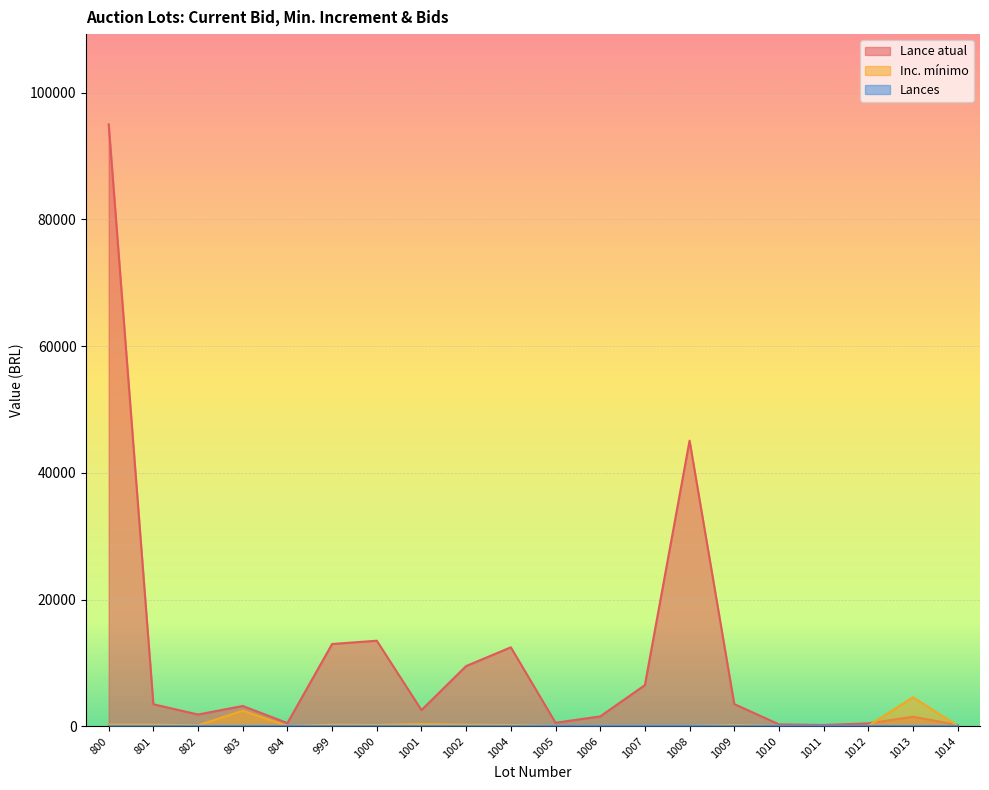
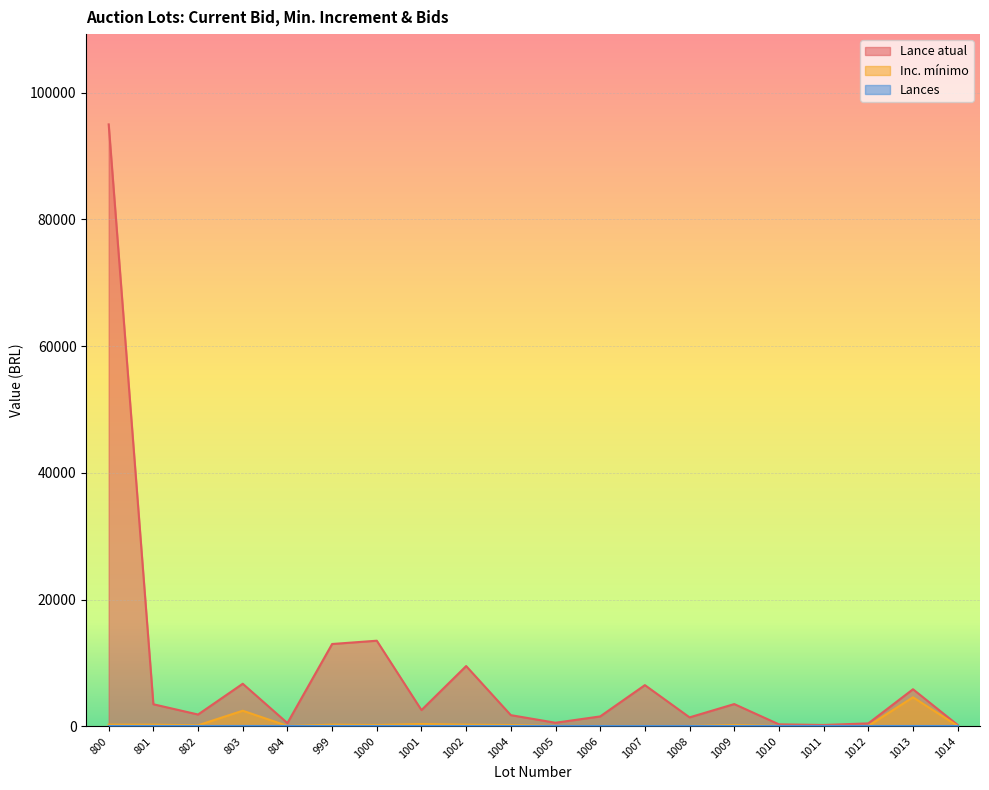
  {
    "Lance atual": {
      "800": 95000,
      "801": 3000,
      "802": 2000,
-     "803": 3000,
+     "803": 7000,
      "804": 1000,
      "999": 13000,
      "1000": 14000,
      "1001": 3000,
      "1002": 10000,
-     "1004": 12000,
+     "1004": 2000,
      "1005": 1000,
      "1006": 2000,
      "1007": 6000,
-     "1008": 45000,
+     "1008": 1000,
      "1009": 4000,
-     "1013": 2000
+     "1013": 6000
    },
    "Inc. mínimo": {
      "803": 2000,
      "1013": 5000
    },
    "Lances": {
      "803": 0,
      "1013": 0
    }
  }
